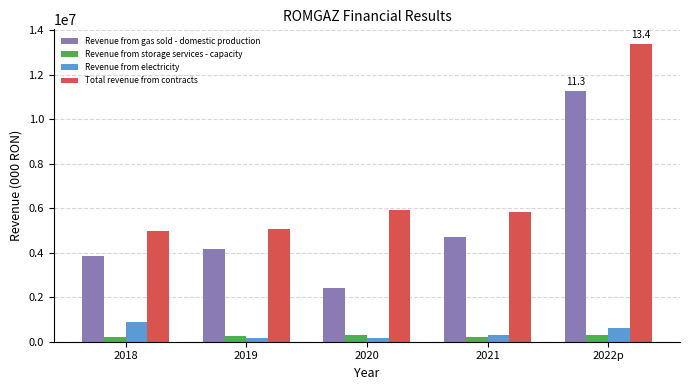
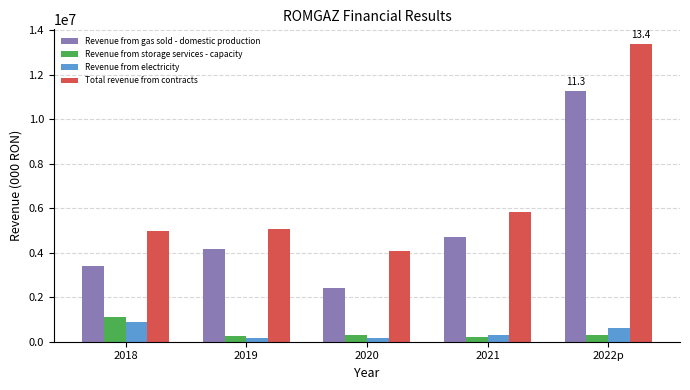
  {
    "Revenue from gas sold - domestic production": {
-     "2018": 3800000,
+     "2018": 3400000,
      "2019": 4200000,
      "2020": 2400000,
      "2021": 4700000
    },
    "Revenue from storage services - capacity": {
-     "2018": 200000,
+     "2018": 1100000,
      "2019": 300000,
      "2020": 300000,
      "2021": 200000,
      "2022p": 300000
    },
    "Revenue from electricity": {
      "2018": 900000,
      "2019": 100000,
      "2020": 200000,
      "2021": 300000,
      "2022p": 600000
    },
    "Total revenue from contracts": {
      "2018": 5000000,
      "2019": 5100000,
-     "2020": 5900000,
+     "2020": 4100000,
      "2021": 5800000
    }
  }
